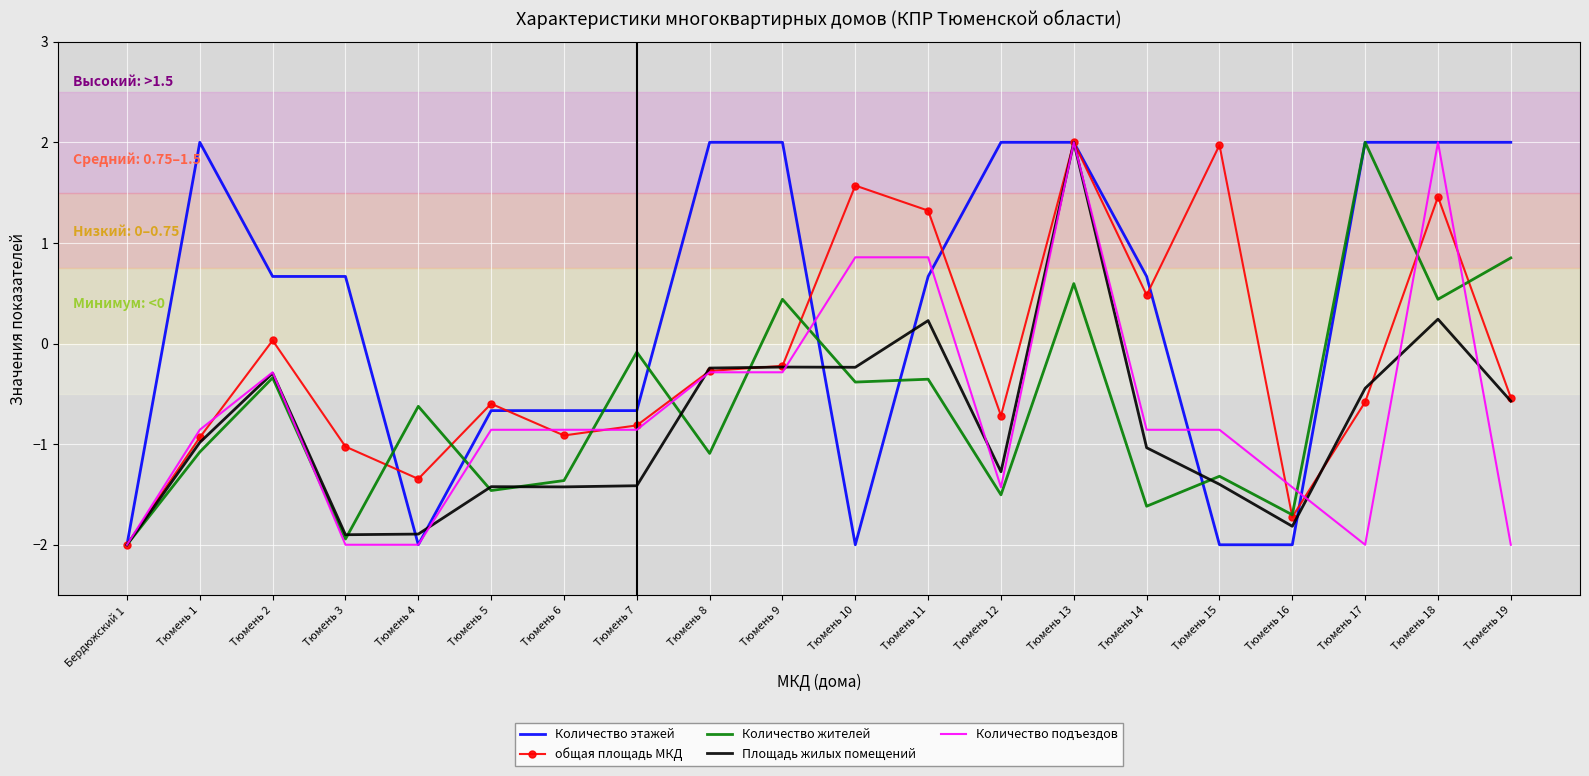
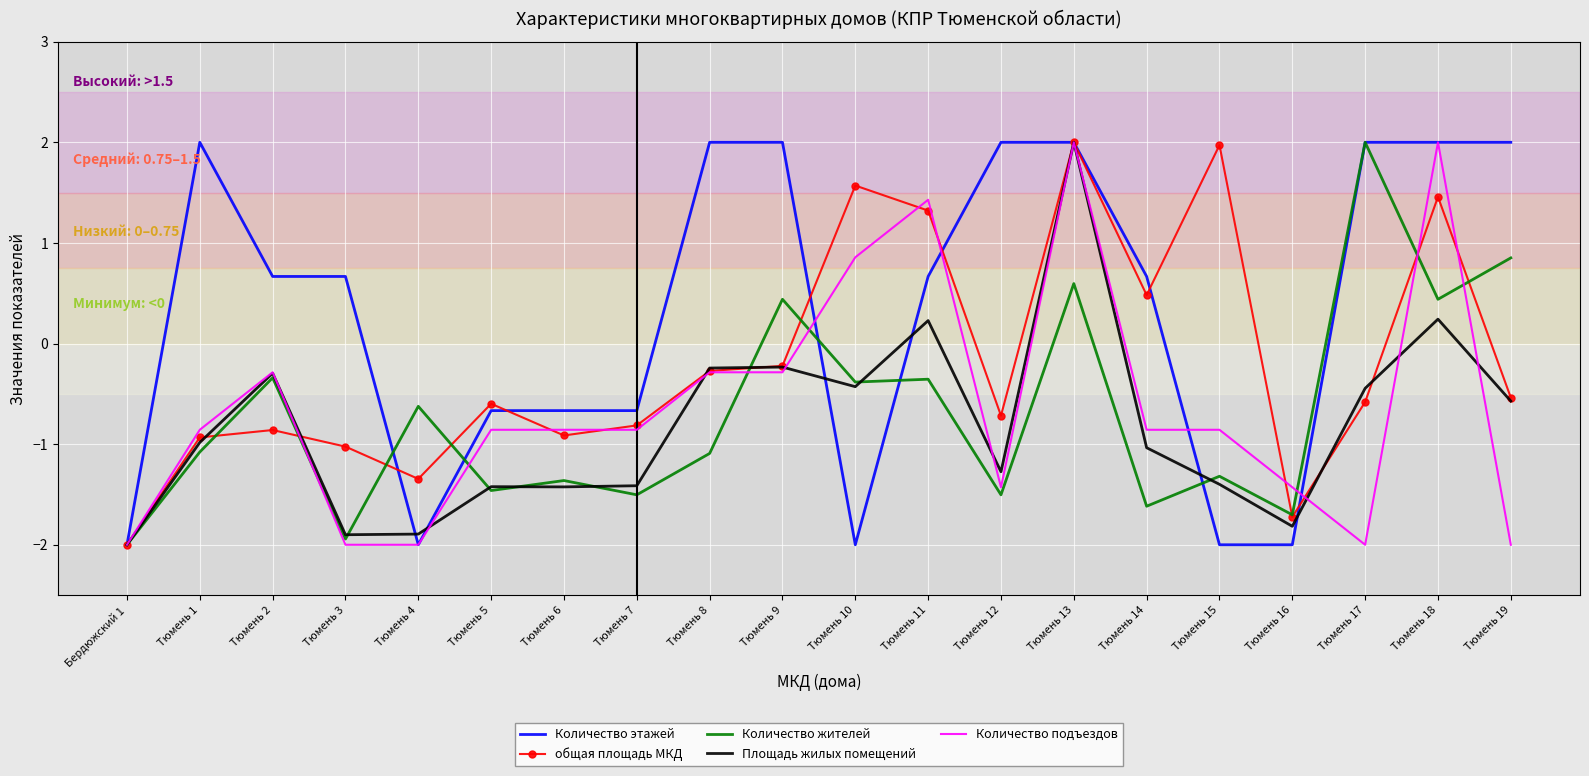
  {
    "Количество этажей": {
      "Тюмень 2": 0.67,
      "Тюмень 3": 0.67,
      "Тюмень 5": -0.67,
      "Тюмень 6": -0.67,
      "Тюмень 7": -0.67,
      "Тюмень 8": 2.00,
      "Тюмень 9": 2.00,
      "Тюмень 10": -2.00,
      "Тюмень 11": 0.67,
      "Тюмень 12": 2.00,
      "Тюмень 14": 0.67,
      "Тюмень 15": -2.00,
      "Тюмень 16": -2.00,
      "Тюмень 19": 2.00
    },
    "общая площадь МКД": {
      "Тюмень 1": -0.93,
-     "Тюмень 2": 0.03,
+     "Тюмень 2": -0.86,
      "Тюмень 3": -1.02,
      "Тюмень 4": -1.35,
      "Тюмень 5": -0.60,
      "Тюмень 6": -0.91,
      "Тюмень 7": -0.81,
      "Тюмень 10": 1.57,
      "Тюмень 11": 1.32,
      "Тюмень 12": -0.72,
      "Тюмень 14": 0.48,
      "Тюмень 15": 1.97,
      "Тюмень 17": -0.58,
      "Тюмень 18": 1.46,
      "Тюмень 19": -0.54
    },
    "Количество жителей": {
      "Тюмень 1": -1.08,
      "Тюмень 2": -0.34,
      "Тюмень 3": -1.94,
      "Тюмень 4": -0.62,
      "Тюмень 5": -1.46,
      "Тюмень 6": -1.36,
-     "Тюмень 7": -0.09,
+     "Тюмень 7": -1.50,
      "Тюмень 8": -1.09,
      "Тюмень 9": 0.44,
      "Тюмень 10": -0.38,
      "Тюмень 11": -0.35,
      "Тюмень 12": -1.50,
      "Тюмень 13": 0.60,
      "Тюмень 14": -1.62,
      "Тюмень 15": -1.32,
      "Тюмень 18": 0.44,
      "Тюмень 19": 0.85
    },
    "Площадь жилых помещений": {
      "Тюмень 1": -0.98,
      "Тюмень 3": -1.90,
      "Тюмень 4": -1.89,
      "Тюмень 5": -1.42,
      "Тюмень 6": -1.42,
      "Тюмень 7": -1.41,
      "Тюмень 8": -0.24,
-     "Тюмень 10": -0.24,
+     "Тюмень 10": -0.43,
      "Тюмень 11": 0.23,
      "Тюмень 12": -1.27,
      "Тюмень 14": -1.04,
      "Тюмень 15": -1.40,
      "Тюмень 16": -1.82,
      "Тюмень 17": -0.45,
      "Тюмень 18": 0.24,
      "Тюмень 19": -0.57
    },
    "Количество подъездов": {
      "Тюмень 1": -0.86,
      "Тюмень 3": -2.00,
      "Тюмень 5": -0.86,
      "Тюмень 6": -0.86,
      "Тюмень 7": -0.86,
      "Тюмень 9": -0.29,
      "Тюмень 10": 0.86,
-     "Тюмень 11": 0.86,
+     "Тюмень 11": 1.43,
      "Тюмень 12": -1.43,
      "Тюмень 14": -0.86,
      "Тюмень 15": -0.86,
      "Тюмень 16": -1.43,
      "Тюмень 17": -2.00,
      "Тюмень 19": -2.00
    }
  }
